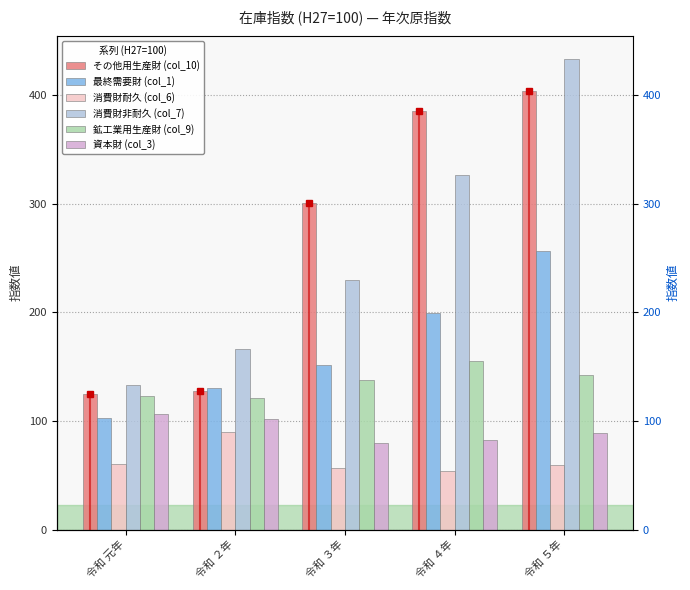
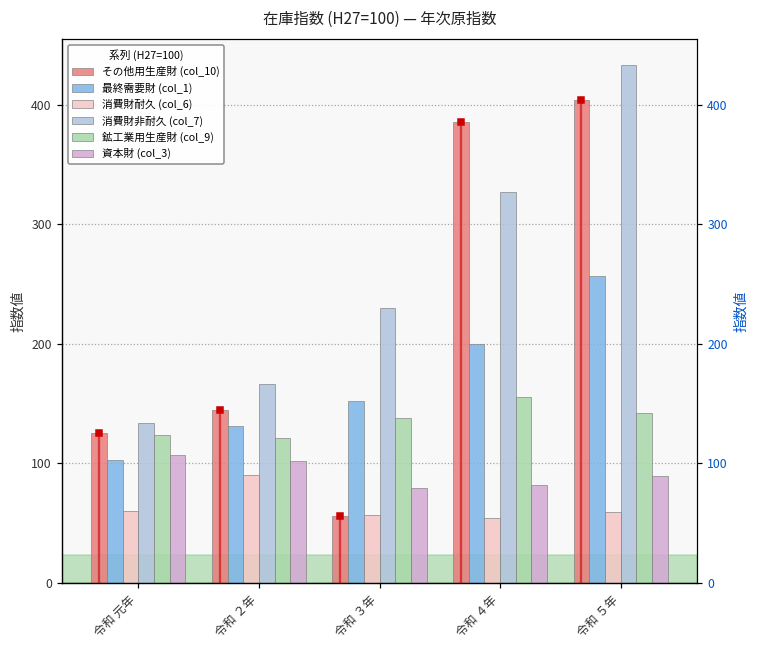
  {
    "その他用生産財 (col_10)": {
      "令和 元年": 125,
-     "令和 ２年": 128,
-     "令和 ３年": 300,
+     "令和 ２年": 144,
+     "令和 ３年": 56,
      "令和 ４年": 385,
      "令和 ５年": 404
    }
  }
